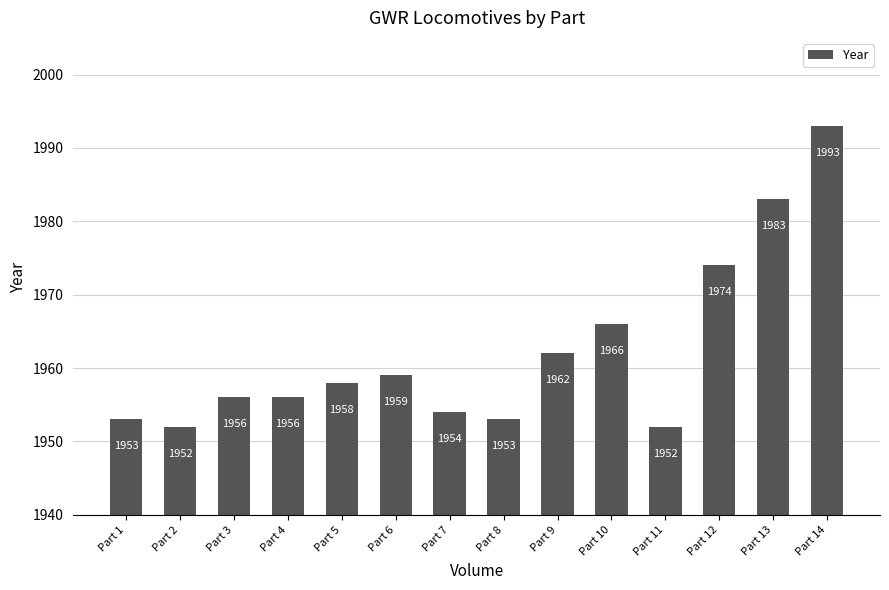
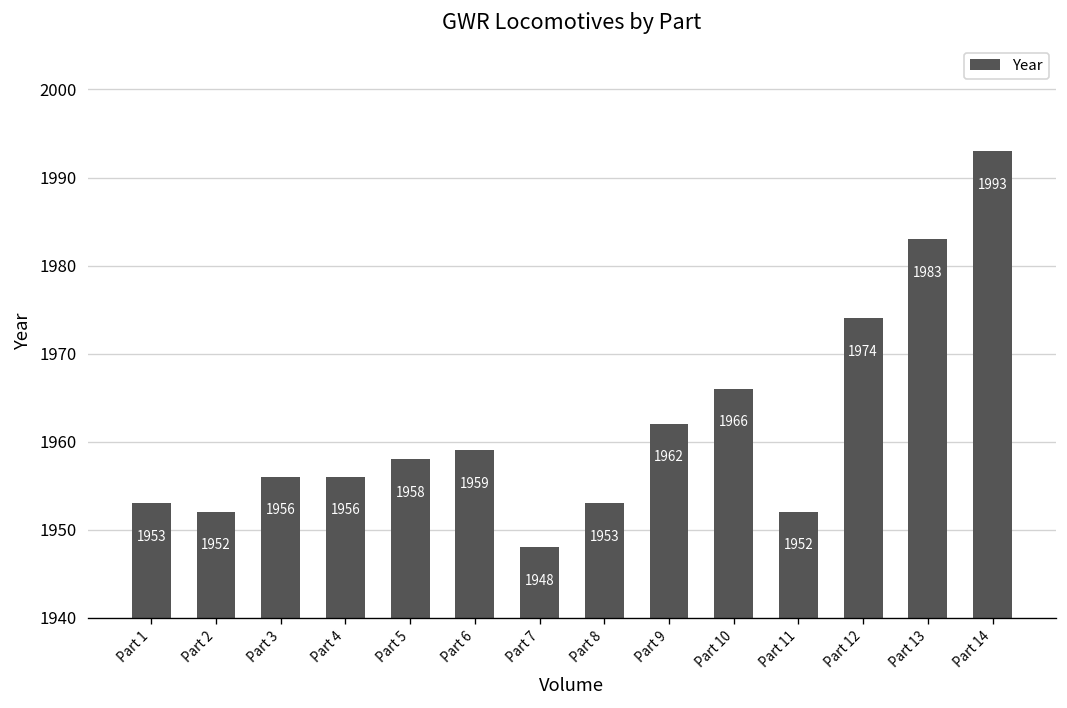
  {
    "Part 1": 1953,
    "Part 2": 1952,
    "Part 3": 1956,
    "Part 4": 1956,
    "Part 5": 1958,
    "Part 6": 1959,
-   "Part 7": 1954,
+   "Part 7": 1948,
    "Part 8": 1953,
    "Part 9": 1962,
    "Part 10": 1966,
    "Part 11": 1952,
    "Part 12": 1974,
    "Part 13": 1983,
    "Part 14": 1993
  }
